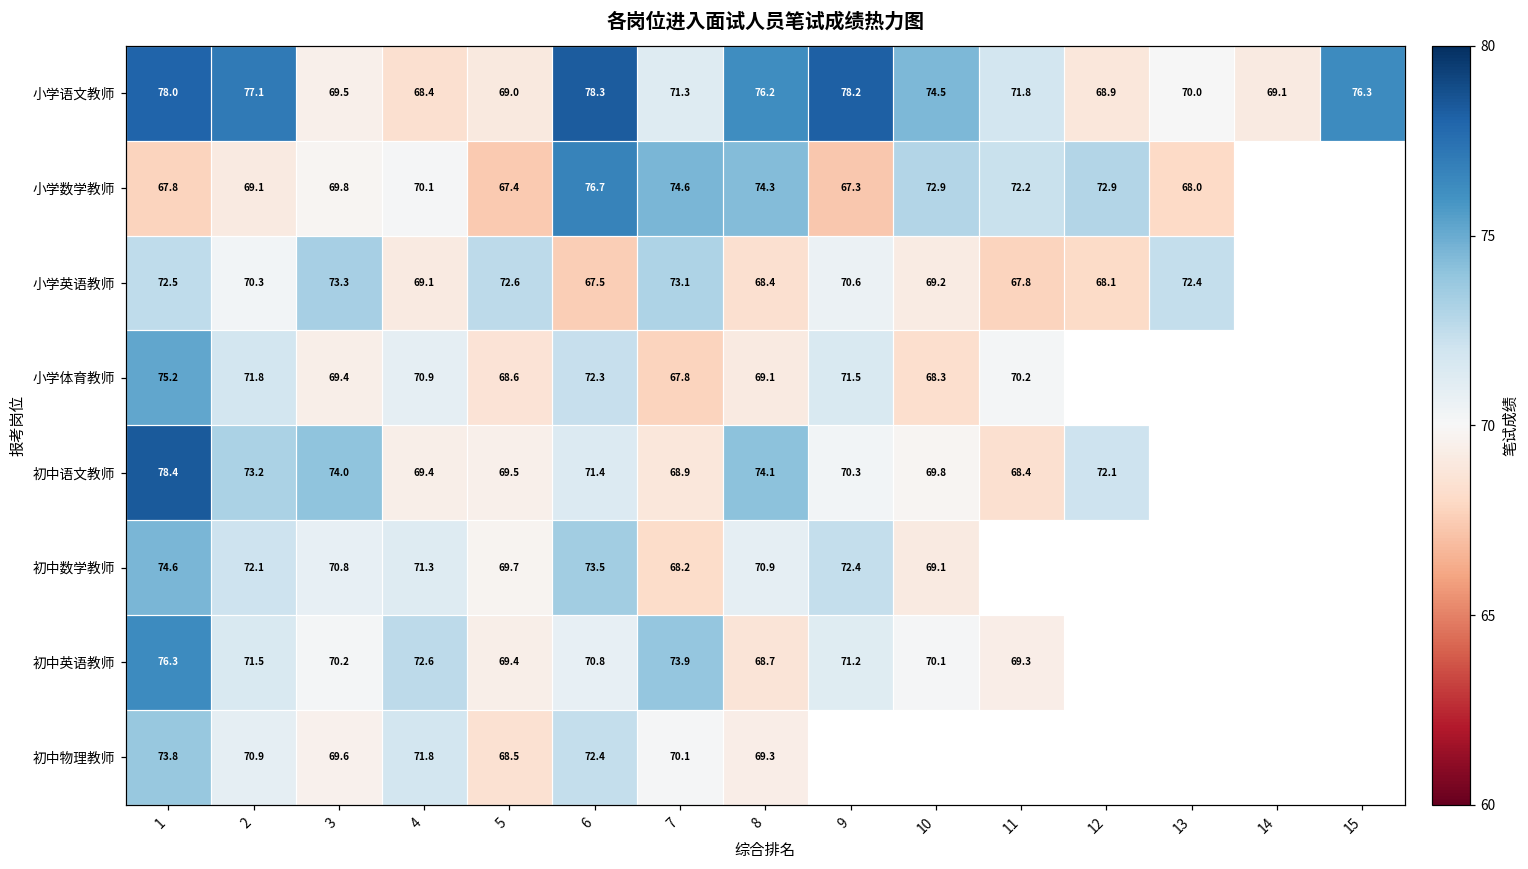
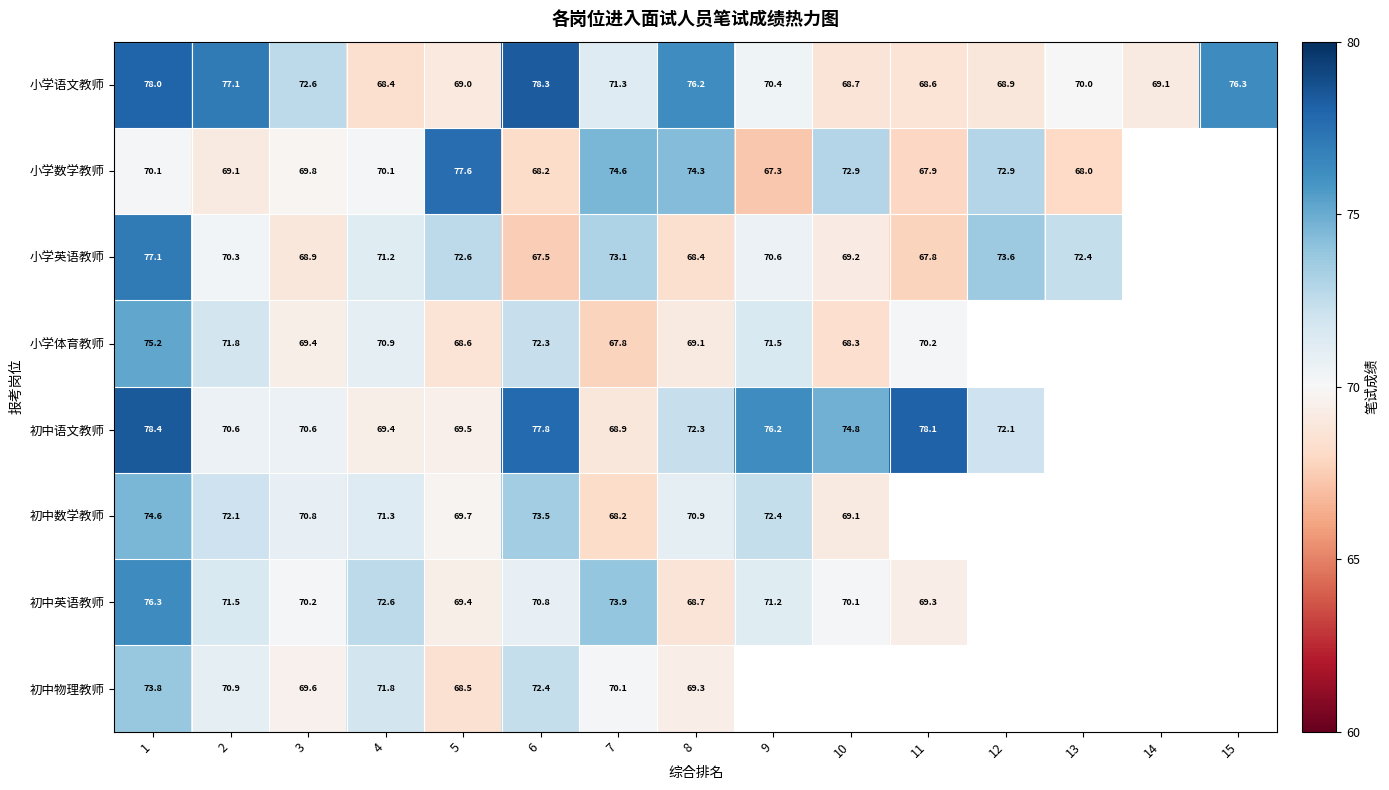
  {
    "小学语文教师": {
      "1": 78.0,
      "2": 77.1,
-     "3": 69.5,
+     "3": 72.6,
      "4": 68.4,
      "5": 69.0,
      "6": 78.3,
      "7": 71.3,
      "8": 76.2,
-     "9": 78.2,
-     "10": 74.5,
-     "11": 71.8,
+     "9": 70.4,
+     "10": 68.7,
+     "11": 68.6,
      "12": 68.9,
      "13": 70.0,
      "14": 69.1,
      "15": 76.3
    },
    "小学数学教师": {
-     "1": 67.8,
+     "1": 70.1,
      "2": 69.1,
      "3": 69.8,
      "4": 70.1,
-     "5": 67.4,
-     "6": 76.7,
+     "5": 77.6,
+     "6": 68.2,
      "7": 74.6,
      "8": 74.3,
      "9": 67.3,
      "10": 72.9,
-     "11": 72.2,
+     "11": 67.9,
      "12": 72.9,
      "13": 68.0
    },
    "小学英语教师": {
-     "1": 72.5,
+     "1": 77.1,
      "2": 70.3,
-     "3": 73.3,
-     "4": 69.1,
+     "3": 68.9,
+     "4": 71.2,
      "5": 72.6,
      "6": 67.5,
      "7": 73.1,
      "8": 68.4,
      "9": 70.6,
      "10": 69.2,
      "11": 67.8,
-     "12": 68.1,
+     "12": 73.6,
      "13": 72.4
    },
    "小学体育教师": {
      "1": 75.2,
      "2": 71.8,
      "3": 69.4,
      "4": 70.9,
      "5": 68.6,
      "6": 72.3,
      "7": 67.8,
      "8": 69.1,
      "9": 71.5,
      "10": 68.3,
      "11": 70.2
    },
    "初中语文教师": {
      "1": 78.4,
-     "2": 73.2,
-     "3": 74.0,
+     "2": 70.6,
+     "3": 70.6,
      "4": 69.4,
      "5": 69.5,
-     "6": 71.4,
+     "6": 77.8,
      "7": 68.9,
-     "8": 74.1,
-     "9": 70.3,
-     "10": 69.8,
-     "11": 68.4,
+     "8": 72.3,
+     "9": 76.2,
+     "10": 74.8,
+     "11": 78.1,
      "12": 72.1
    },
    "初中数学教师": {
      "1": 74.6,
      "2": 72.1,
      "3": 70.8,
      "4": 71.3,
      "5": 69.7,
      "6": 73.5,
      "7": 68.2,
      "8": 70.9,
      "9": 72.4,
      "10": 69.1
    },
    "初中英语教师": {
      "1": 76.3,
      "2": 71.5,
      "3": 70.2,
      "4": 72.6,
      "5": 69.4,
      "6": 70.8,
      "7": 73.9,
      "8": 68.7,
      "9": 71.2,
      "10": 70.1,
      "11": 69.3
    },
    "初中物理教师": {
      "1": 73.8,
      "2": 70.9,
      "3": 69.6,
      "4": 71.8,
      "5": 68.5,
      "6": 72.4,
      "7": 70.1,
      "8": 69.3
    }
  }
